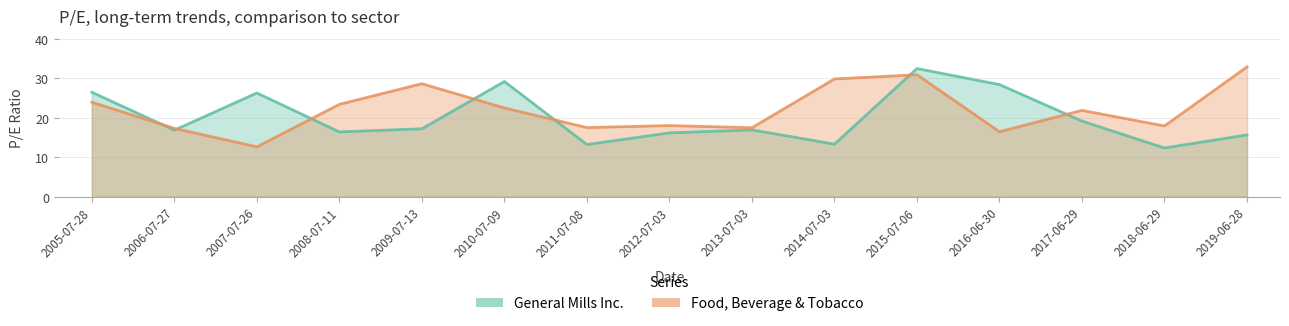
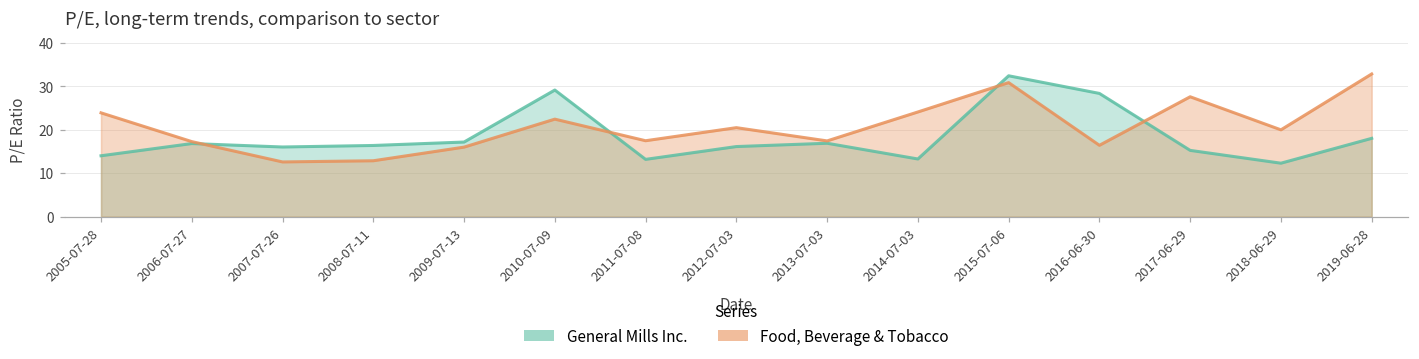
  {
    "General Mills Inc.": {
-     "2005-07-28": 26,
-     "2007-07-26": 26,
+     "2005-07-28": 14,
+     "2007-07-26": 16,
      "2008-07-11": 16,
      "2009-07-13": 17,
      "2010-07-09": 29,
      "2011-07-08": 13,
      "2012-07-03": 16,
      "2014-07-03": 13,
      "2015-07-06": 32,
      "2016-06-30": 28,
-     "2017-06-29": 19,
+     "2017-06-29": 15,
      "2018-06-29": 12,
-     "2019-06-28": 16
+     "2019-06-28": 18
    },
    "Food, Beverage & Tobacco": {
      "2005-07-28": 24,
      "2007-07-26": 13,
-     "2008-07-11": 23,
-     "2009-07-13": 29,
+     "2008-07-11": 13,
+     "2009-07-13": 16,
      "2010-07-09": 22,
      "2011-07-08": 17,
-     "2012-07-03": 18,
-     "2014-07-03": 30,
+     "2012-07-03": 21,
+     "2014-07-03": 24,
      "2015-07-06": 31,
      "2016-06-30": 16,
-     "2017-06-29": 22,
-     "2018-06-29": 18,
+     "2017-06-29": 28,
+     "2018-06-29": 20,
      "2019-06-28": 33
    }
  }
